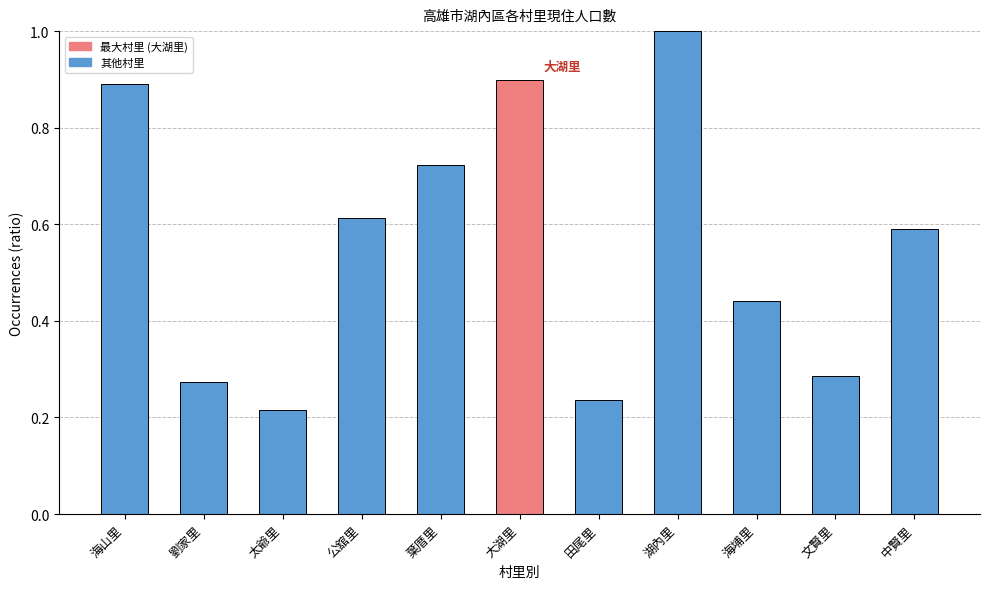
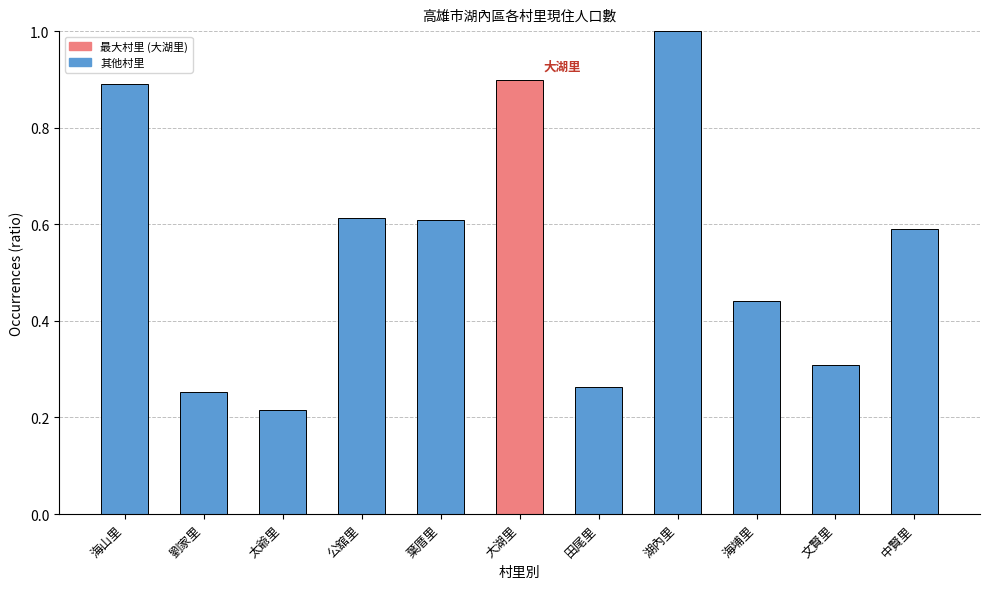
  {
    "海山里": 0.89,
-   "劉家里": 0.27,
+   "劉家里": 0.25,
    "太爺里": 0.21,
    "公舘里": 0.61,
-   "葉厝里": 0.72,
+   "葉厝里": 0.61,
    "大湖里": 0.90,
-   "田尾里": 0.24,
+   "田尾里": 0.26,
    "湖內里": 1.00,
    "海埔里": 0.44,
-   "文賢里": 0.29,
+   "文賢里": 0.31,
    "中賢里": 0.59
  }
